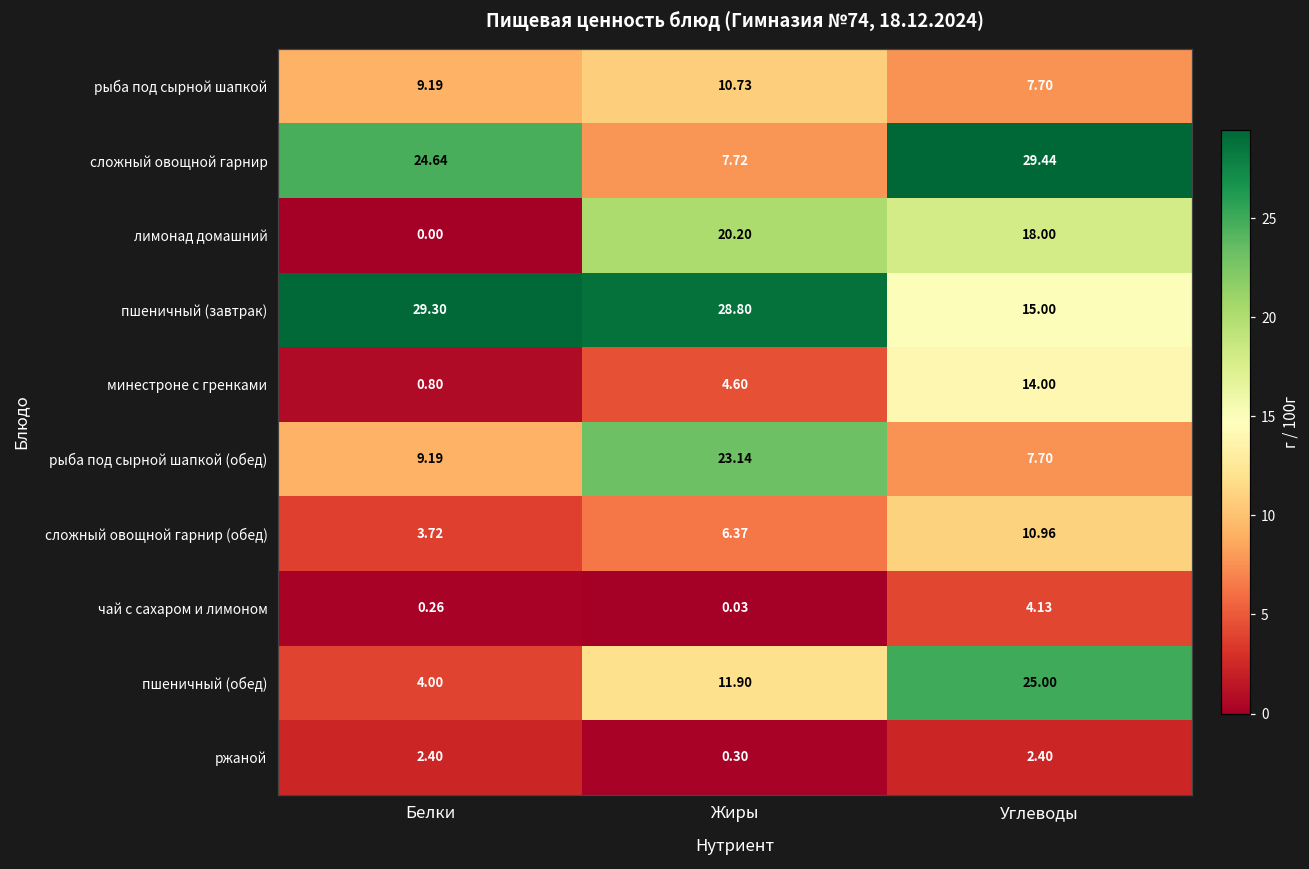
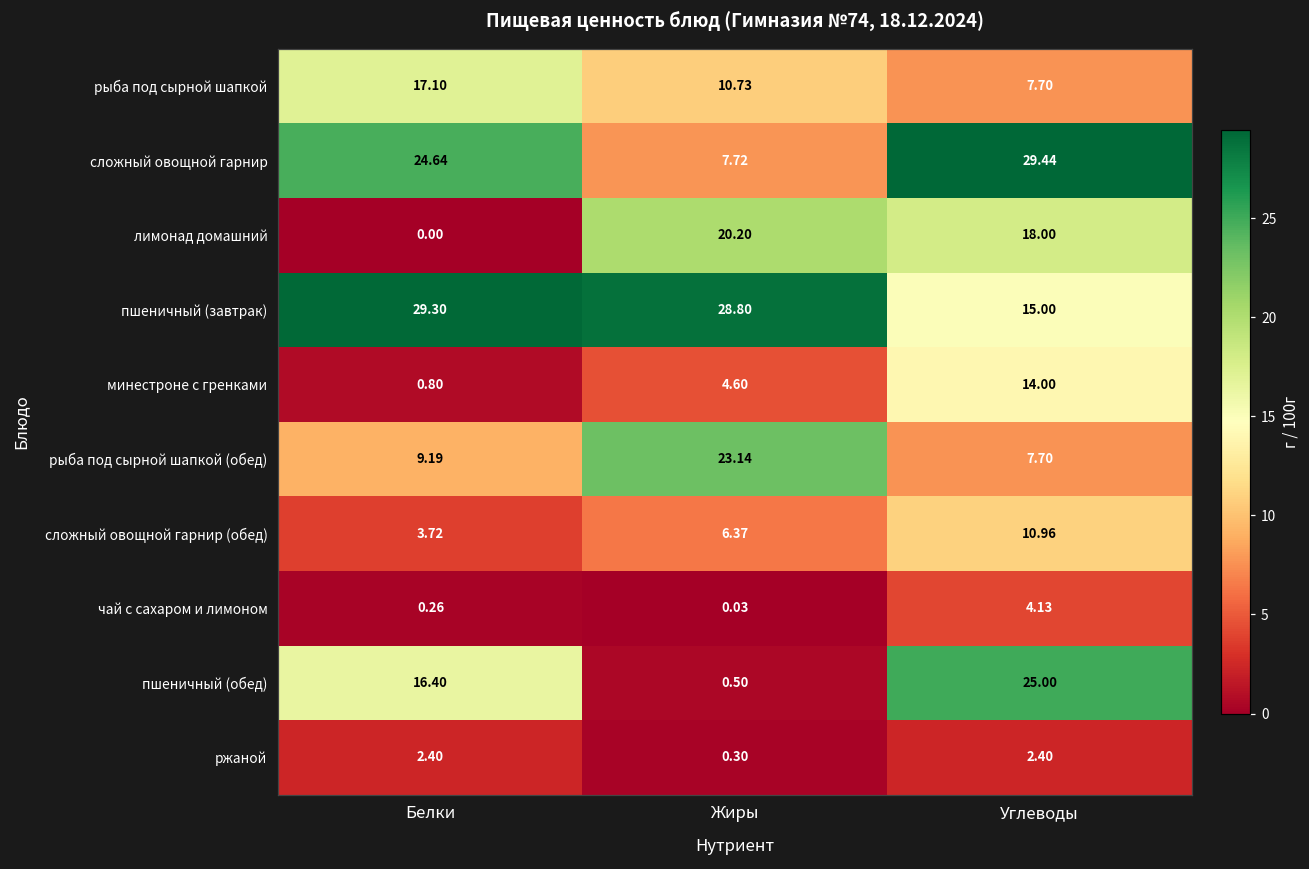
  {
    "рыба под сырной шапкой": {
-     "Белки": 9.19,
+     "Белки": 17.10,
      "Жиры": 10.73,
      "Углеводы": 7.70
    },
    "сложный овощной гарнир": {
      "Белки": 24.64,
      "Жиры": 7.72,
      "Углеводы": 29.44
    },
    "лимонад домашний": {
      "Белки": 0.00,
      "Жиры": 20.20,
      "Углеводы": 18.00
    },
    "пшеничный (завтрак)": {
      "Белки": 29.30,
      "Жиры": 28.80,
      "Углеводы": 15.00
    },
    "минестроне с гренками": {
      "Белки": 0.80,
      "Жиры": 4.60,
      "Углеводы": 14.00
    },
    "рыба под сырной шапкой (обед)": {
      "Белки": 9.19,
      "Жиры": 23.14,
      "Углеводы": 7.70
    },
    "сложный овощной гарнир (обед)": {
      "Белки": 3.72,
      "Жиры": 6.37,
      "Углеводы": 10.96
    },
    "чай с сахаром и лимоном": {
      "Белки": 0.26,
      "Жиры": 0.03,
      "Углеводы": 4.13
    },
    "пшеничный (обед)": {
-     "Белки": 4.00,
-     "Жиры": 11.90,
+     "Белки": 16.40,
+     "Жиры": 0.50,
      "Углеводы": 25.00
    },
    "ржаной": {
      "Белки": 2.40,
      "Жиры": 0.30,
      "Углеводы": 2.40
    }
  }
